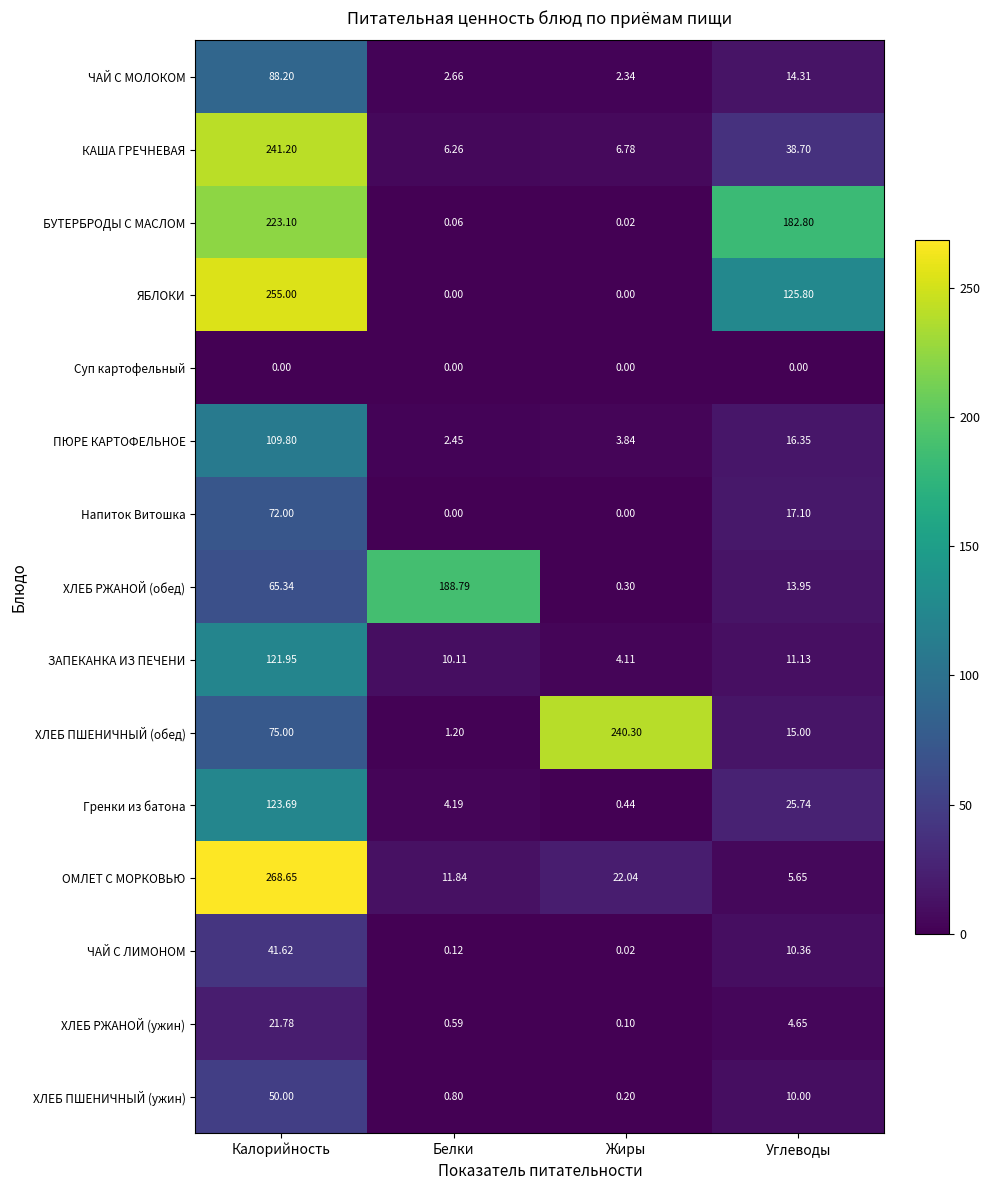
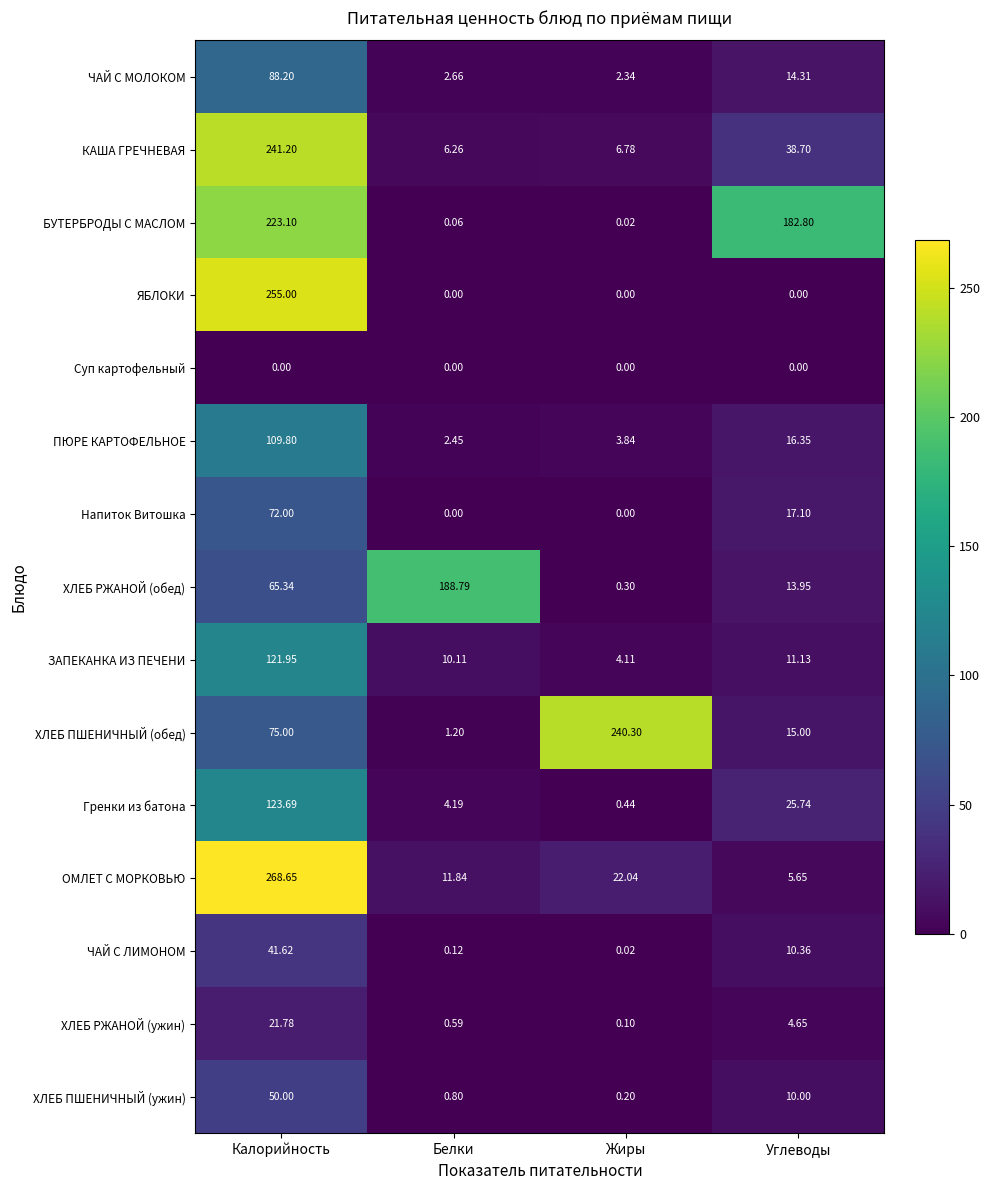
  {
    "ЧАЙ С МОЛОКОМ": {
      "Калорийность": 88.20,
      "Белки": 2.66,
      "Жиры": 2.34,
      "Углеводы": 14.31
    },
    "КАША ГРЕЧНЕВАЯ": {
      "Калорийность": 241.20,
      "Белки": 6.26,
      "Жиры": 6.78,
      "Углеводы": 38.70
    },
    "БУТЕРБРОДЫ С МАСЛОМ": {
      "Калорийность": 223.10,
      "Белки": 0.06,
      "Жиры": 0.02,
      "Углеводы": 182.80
    },
    "ЯБЛОКИ": {
      "Калорийность": 255.00,
      "Белки": 0.00,
      "Жиры": 0.00,
-     "Углеводы": 125.80
+     "Углеводы": 0.00
    },
    "Суп картофельный": {
      "Калорийность": 0.00,
      "Белки": 0.00,
      "Жиры": 0.00,
      "Углеводы": 0.00
    },
    "ПЮРЕ КАРТОФЕЛЬНОЕ": {
      "Калорийность": 109.80,
      "Белки": 2.45,
      "Жиры": 3.84,
      "Углеводы": 16.35
    },
    "Напиток Витошка": {
      "Калорийность": 72.00,
      "Белки": 0.00,
      "Жиры": 0.00,
      "Углеводы": 17.10
    },
    "ХЛЕБ РЖАНОЙ (обед)": {
      "Калорийность": 65.34,
      "Белки": 188.79,
      "Жиры": 0.30,
      "Углеводы": 13.95
    },
    "ЗАПЕКАНКА ИЗ ПЕЧЕНИ": {
      "Калорийность": 121.95,
      "Белки": 10.11,
      "Жиры": 4.11,
      "Углеводы": 11.13
    },
    "ХЛЕБ ПШЕНИЧНЫЙ (обед)": {
      "Калорийность": 75.00,
      "Белки": 1.20,
      "Жиры": 240.30,
      "Углеводы": 15.00
    },
    "Гренки из батона": {
      "Калорийность": 123.69,
      "Белки": 4.19,
      "Жиры": 0.44,
      "Углеводы": 25.74
    },
    "ОМЛЕТ С МОРКОВЬЮ": {
      "Калорийность": 268.65,
      "Белки": 11.84,
      "Жиры": 22.04,
      "Углеводы": 5.65
    },
    "ЧАЙ С ЛИМОНОМ": {
      "Калорийность": 41.62,
      "Белки": 0.12,
      "Жиры": 0.02,
      "Углеводы": 10.36
    },
    "ХЛЕБ РЖАНОЙ (ужин)": {
      "Калорийность": 21.78,
      "Белки": 0.59,
      "Жиры": 0.10,
      "Углеводы": 4.65
    },
    "ХЛЕБ ПШЕНИЧНЫЙ (ужин)": {
      "Калорийность": 50.00,
      "Белки": 0.80,
      "Жиры": 0.20,
      "Углеводы": 10.00
    }
  }
